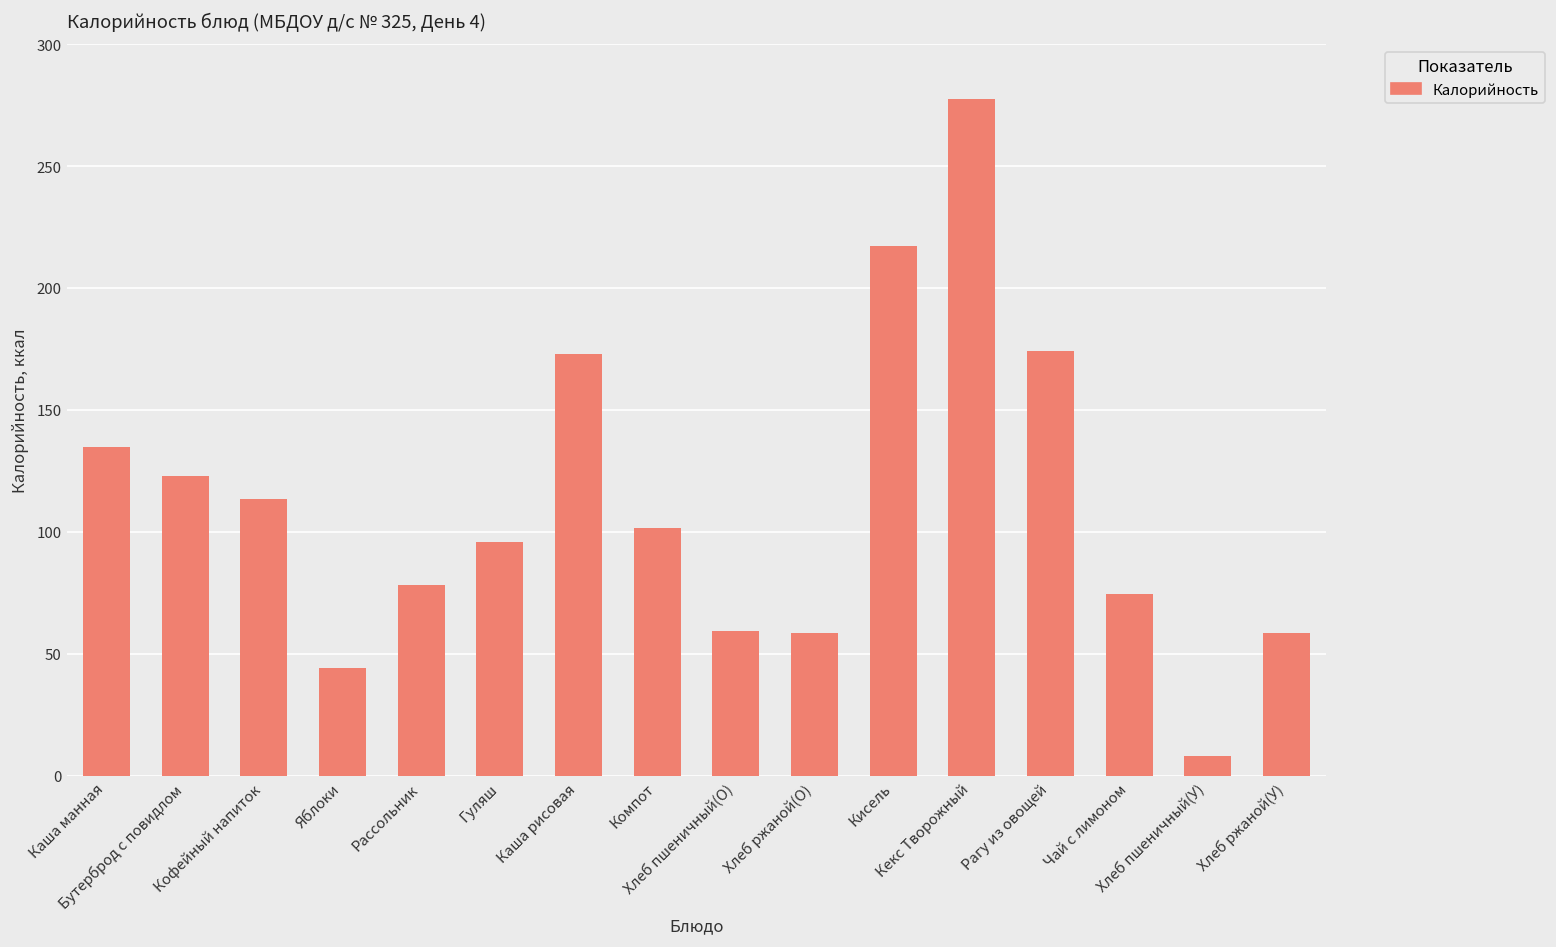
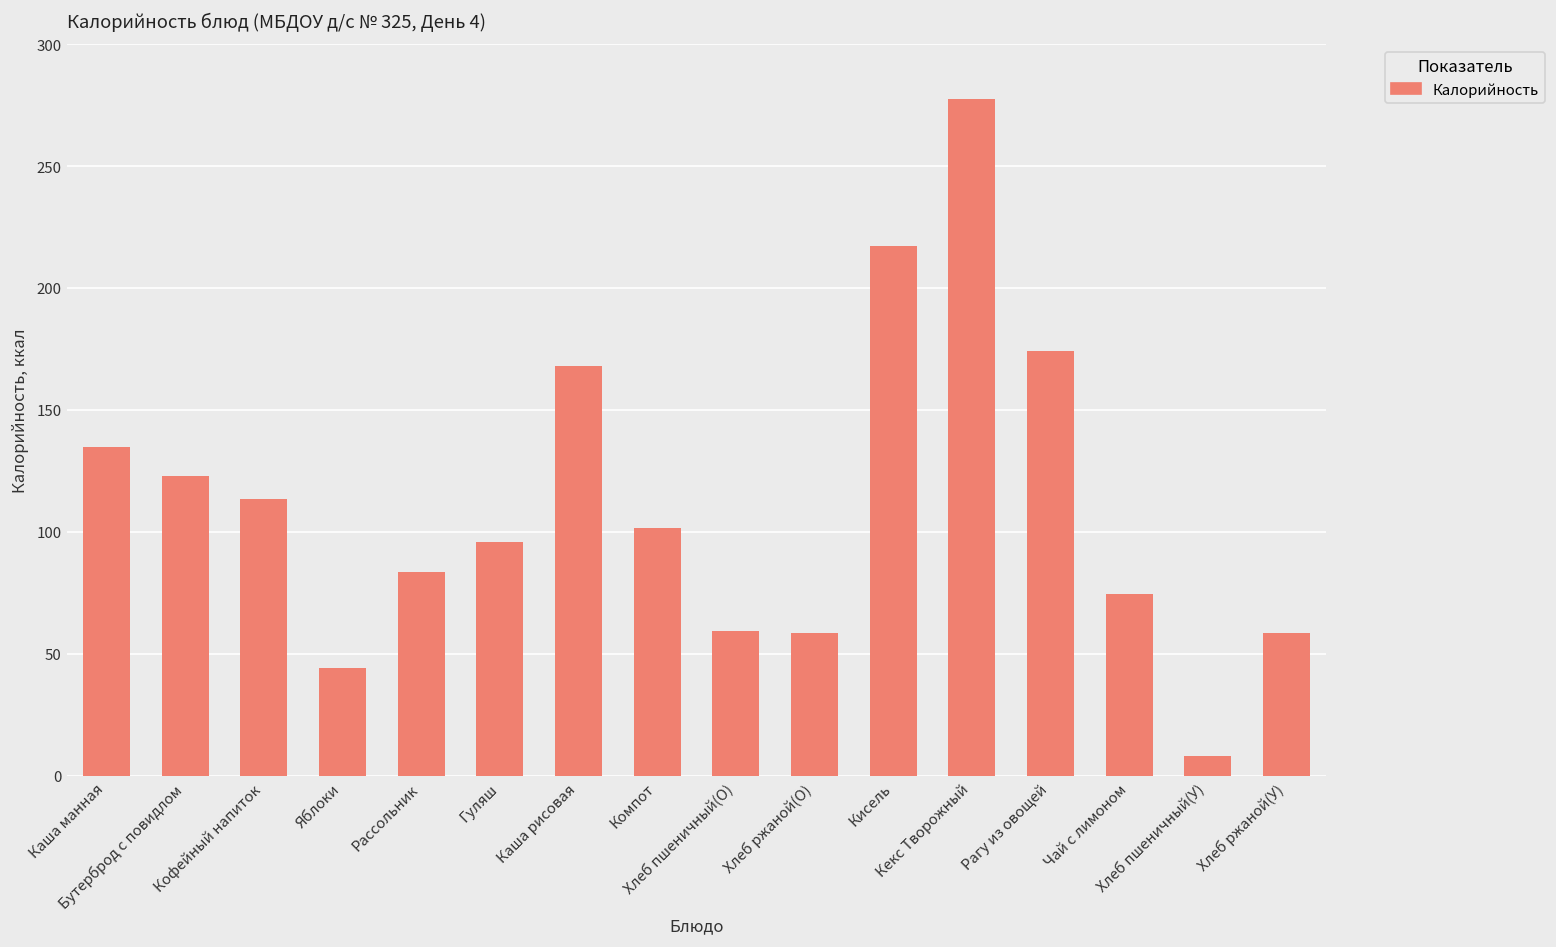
  {
    "Каша манная": 135,
    "Бутерброд с повидлом": 123,
    "Кофейный напиток": 113,
    "Яблоки": 44,
-   "Рассольник": 78,
+   "Рассольник": 84,
    "Гуляш": 96,
-   "Каша рисовая": 173,
+   "Каша рисовая": 168,
    "Компот": 102,
    "Хлеб пшеничный(О)": 59,
    "Хлеб ржаной(О)": 59,
    "Кисель": 217,
    "Кекс Творожный": 278,
    "Рагу из овощей": 174,
    "Чай с лимоном": 75,
    "Хлеб пшеничный(У)": 8,
    "Хлеб ржаной(У)": 59
  }
